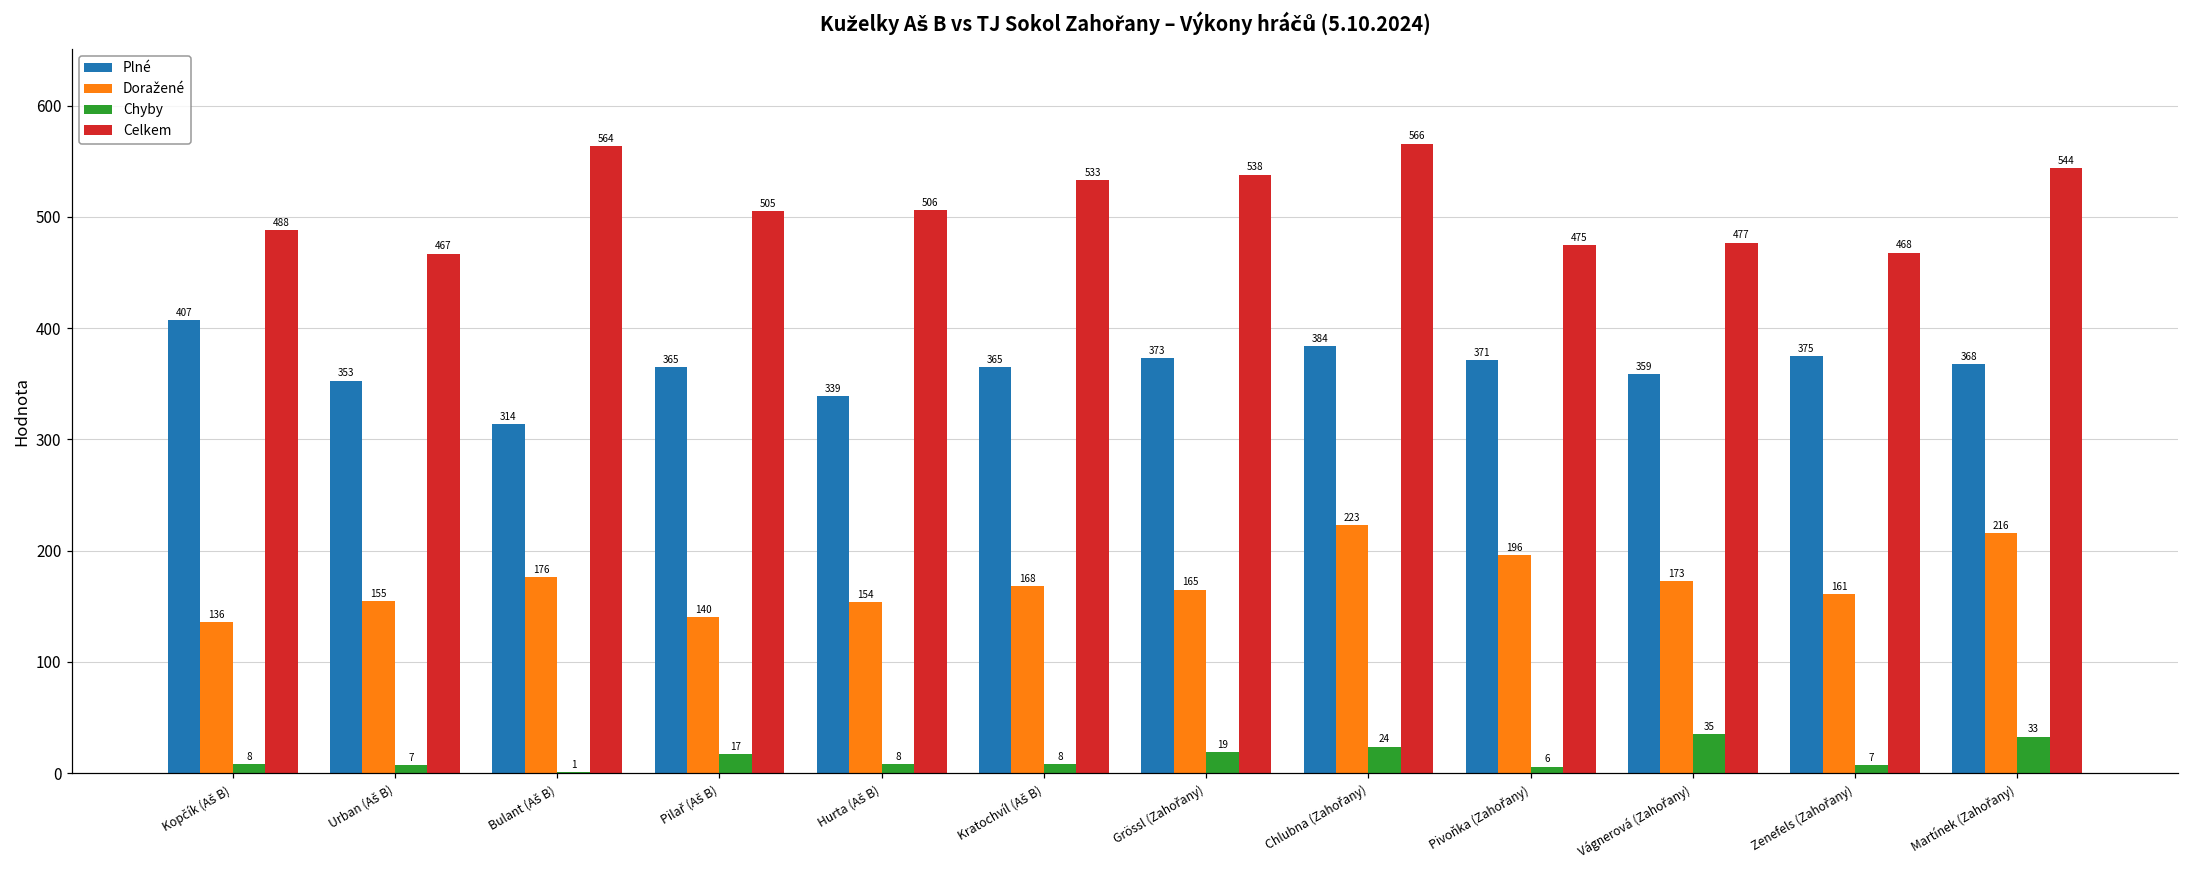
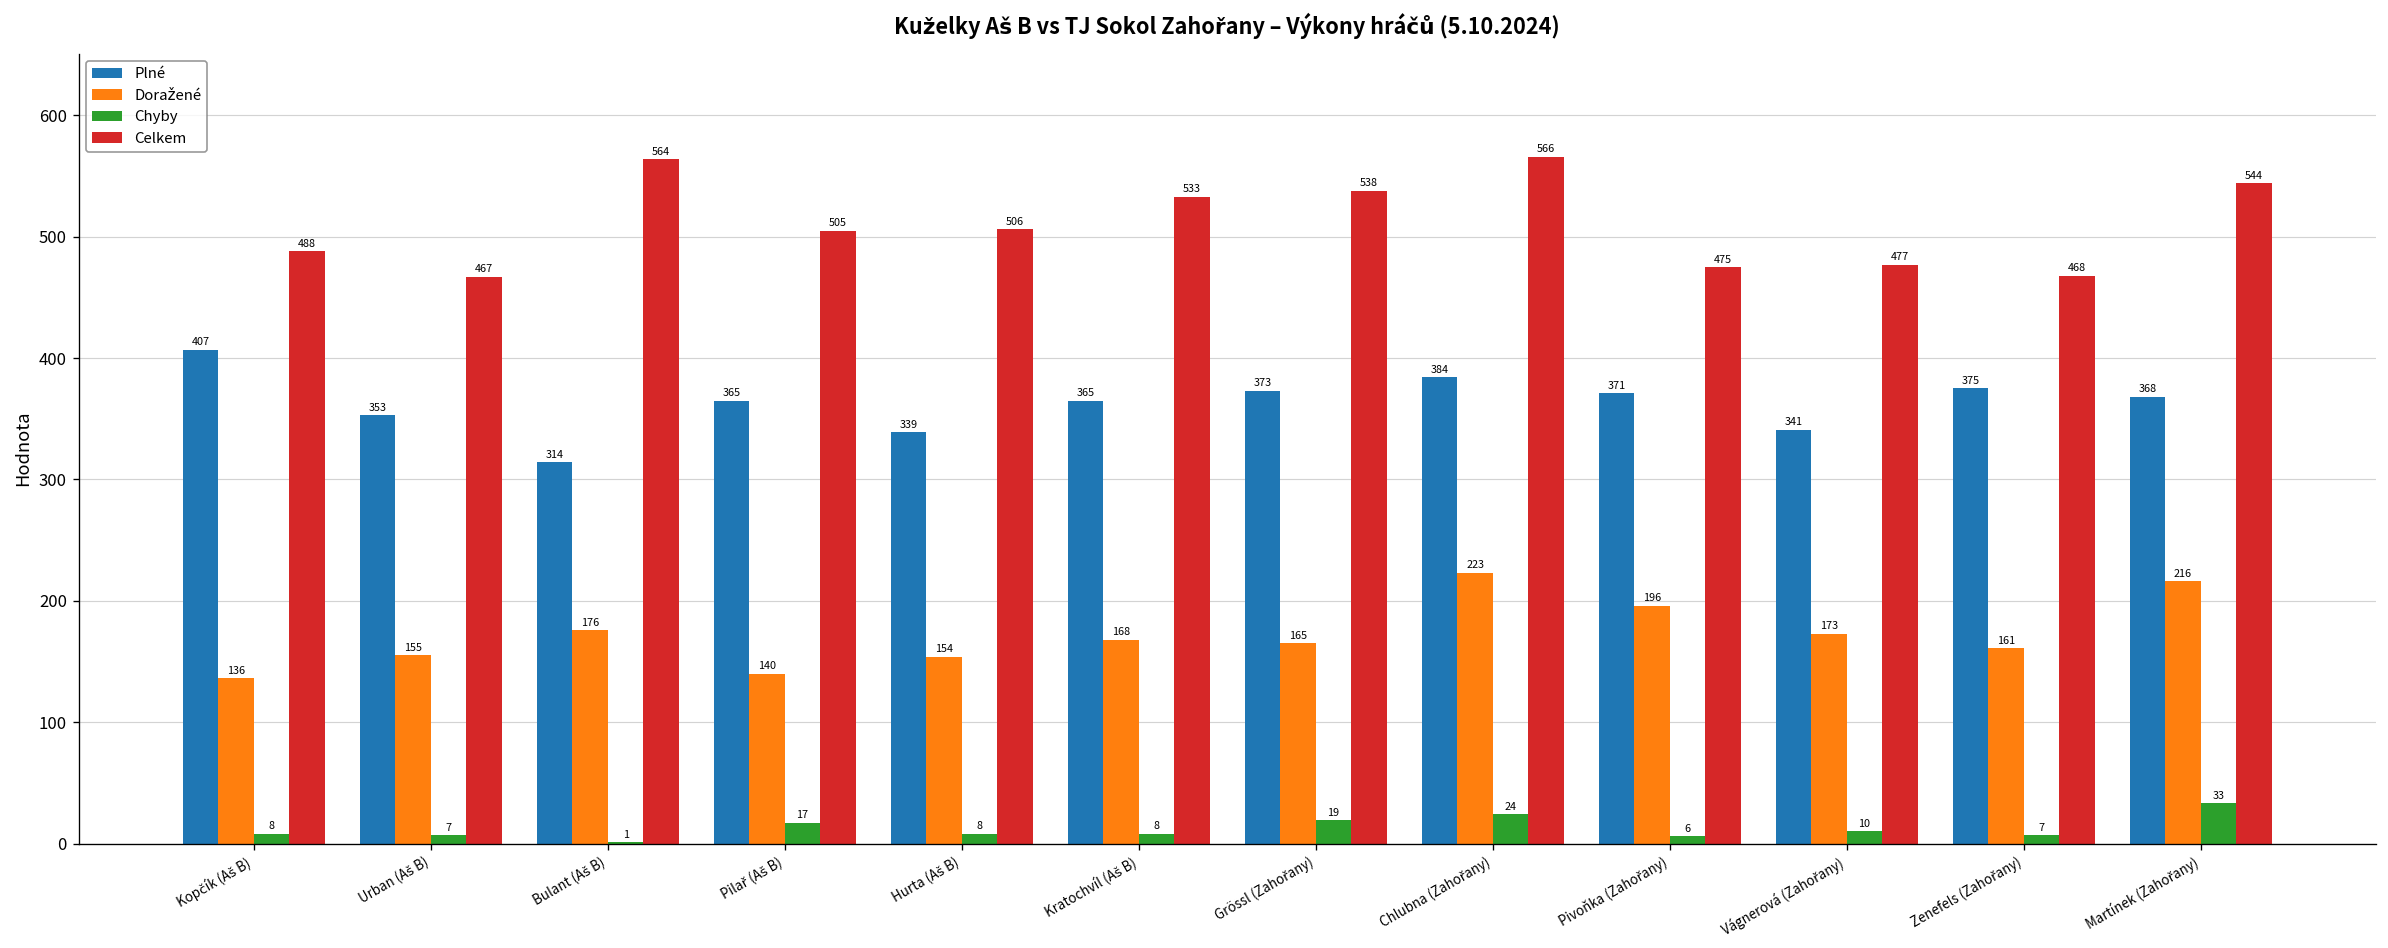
  {
    "Plné": {
      "Kopčík (Aš B)": 407,
      "Urban (Aš B)": 353,
      "Bulant (Aš B)": 314,
      "Pilař (Aš B)": 365,
      "Hurta (Aš B)": 339,
      "Kratochvíl (Aš B)": 365,
      "Grössl (Zahořany)": 373,
      "Chlubna (Zahořany)": 384,
      "Pivoňka (Zahořany)": 371,
-     "Vágnerová (Zahořany)": 359,
+     "Vágnerová (Zahořany)": 341,
      "Zenefels (Zahořany)": 375,
      "Martínek (Zahořany)": 368
    },
    "Doražené": {
      "Kopčík (Aš B)": 136,
      "Urban (Aš B)": 155,
      "Bulant (Aš B)": 176,
      "Pilař (Aš B)": 140,
      "Hurta (Aš B)": 154,
      "Kratochvíl (Aš B)": 168,
      "Grössl (Zahořany)": 165,
      "Chlubna (Zahořany)": 223,
      "Pivoňka (Zahořany)": 196,
      "Vágnerová (Zahořany)": 173,
      "Zenefels (Zahořany)": 161,
      "Martínek (Zahořany)": 216
    },
    "Chyby": {
      "Kopčík (Aš B)": 8,
      "Urban (Aš B)": 7,
      "Bulant (Aš B)": 1,
      "Pilař (Aš B)": 17,
      "Hurta (Aš B)": 8,
      "Kratochvíl (Aš B)": 8,
      "Grössl (Zahořany)": 19,
      "Chlubna (Zahořany)": 24,
      "Pivoňka (Zahořany)": 6,
-     "Vágnerová (Zahořany)": 35,
+     "Vágnerová (Zahořany)": 10,
      "Zenefels (Zahořany)": 7,
      "Martínek (Zahořany)": 33
    },
    "Celkem": {
      "Kopčík (Aš B)": 488,
      "Urban (Aš B)": 467,
      "Bulant (Aš B)": 564,
      "Pilař (Aš B)": 505,
      "Hurta (Aš B)": 506,
      "Kratochvíl (Aš B)": 533,
      "Grössl (Zahořany)": 538,
      "Chlubna (Zahořany)": 566,
      "Pivoňka (Zahořany)": 475,
      "Vágnerová (Zahořany)": 477,
      "Zenefels (Zahořany)": 468,
      "Martínek (Zahořany)": 544
    }
  }
